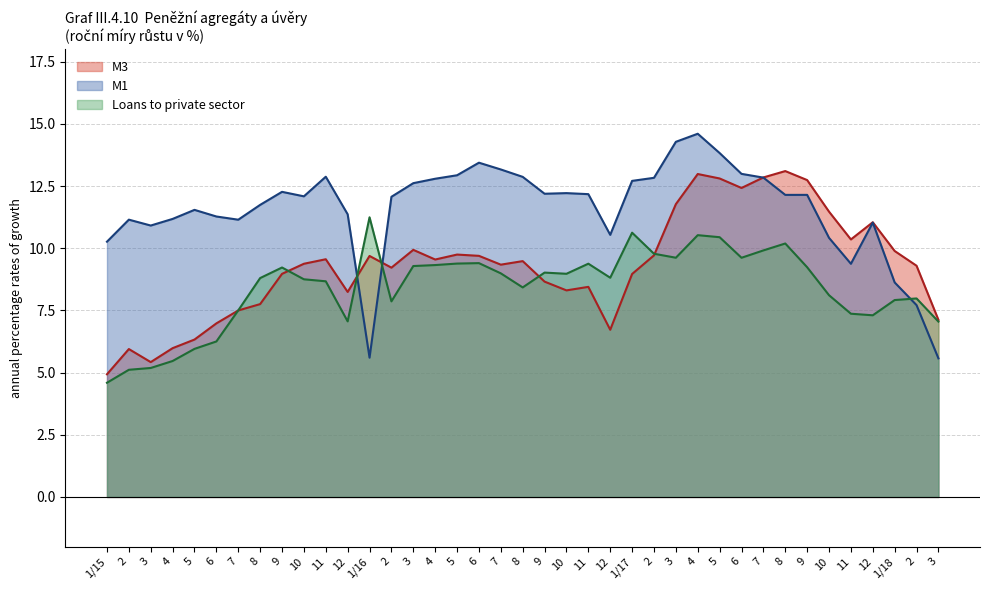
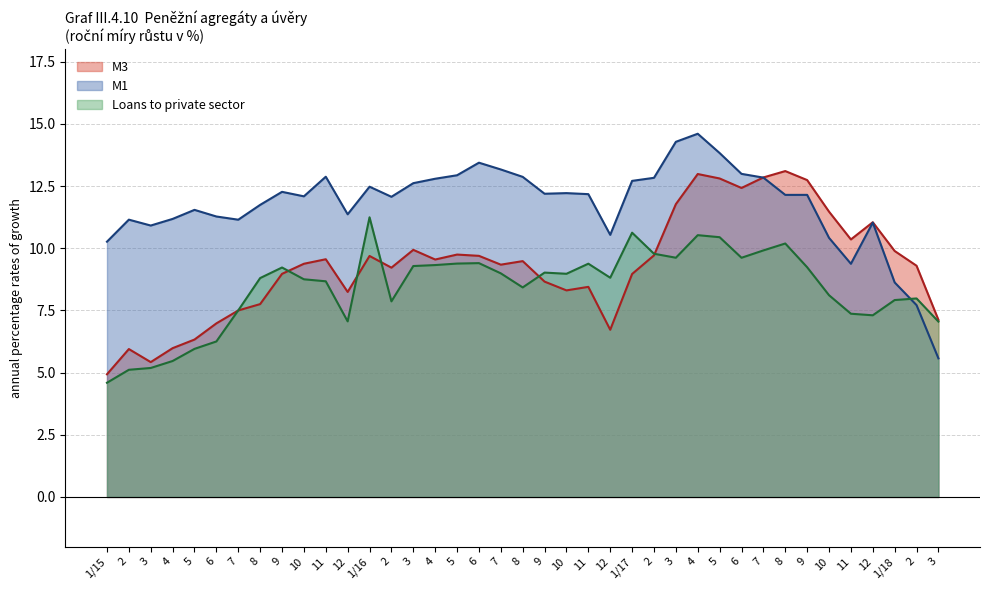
  {
    "M3": {
      "1/15": 4.9,
      "1/16": 9.7,
      "1/17": 9.0,
      "1/18": 9.9
    },
    "M1": {
      "1/15": 10.3,
-     "1/16": 5.6,
+     "1/16": 12.5,
      "1/17": 12.7,
      "1/18": 8.6
    },
    "Loans to private sector": {
      "1/15": 4.6,
      "1/16": 11.2,
      "1/17": 10.6,
      "1/18": 7.9
    }
  }
